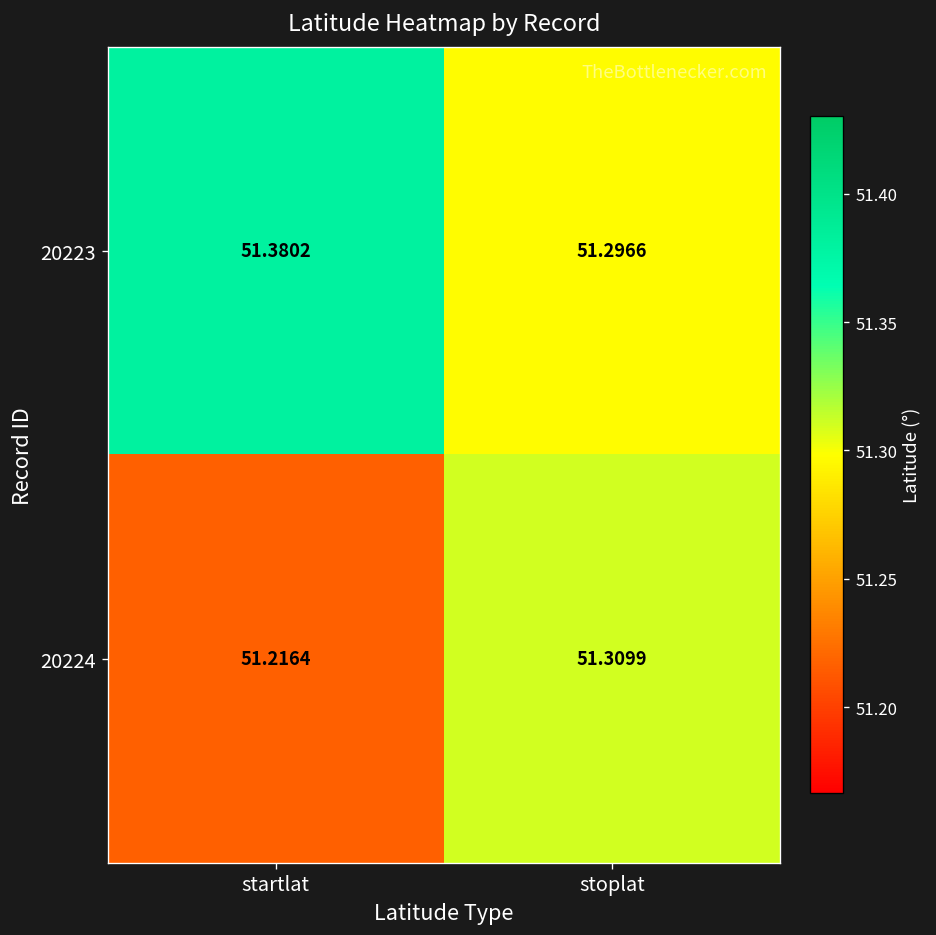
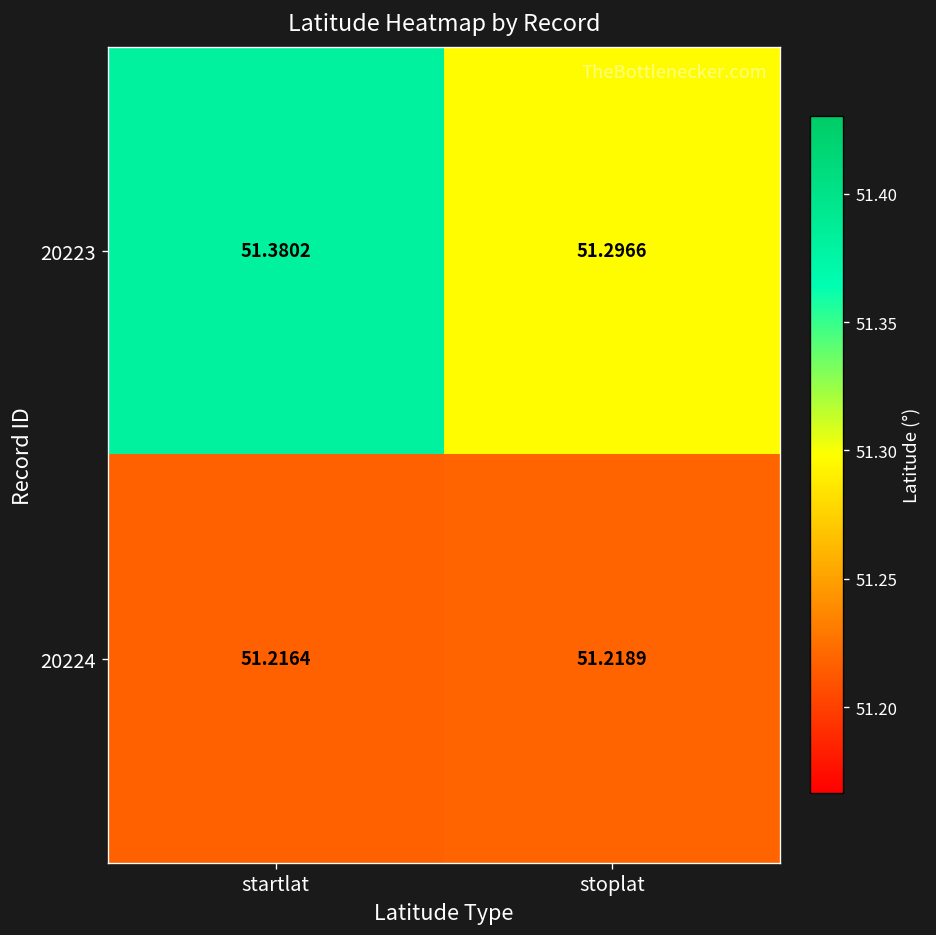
  {
    "20223": {
      "startlat": 51.3802
    },
    "20224": {
      "startlat": 51.2164,
-     "stoplat": 51.3099
+     "stoplat": 51.2189
    }
  }
